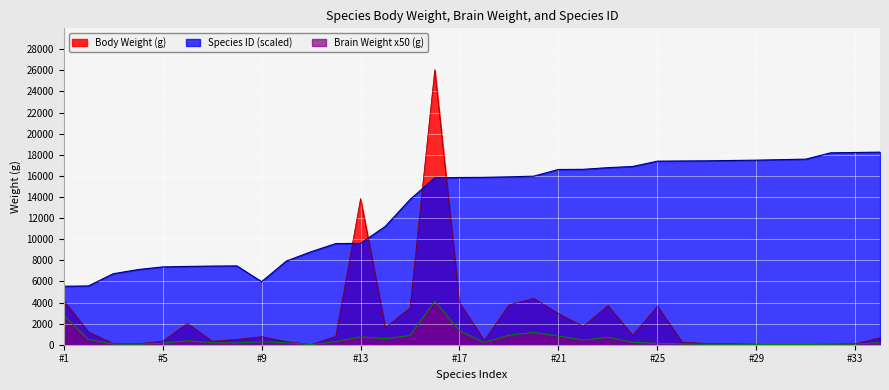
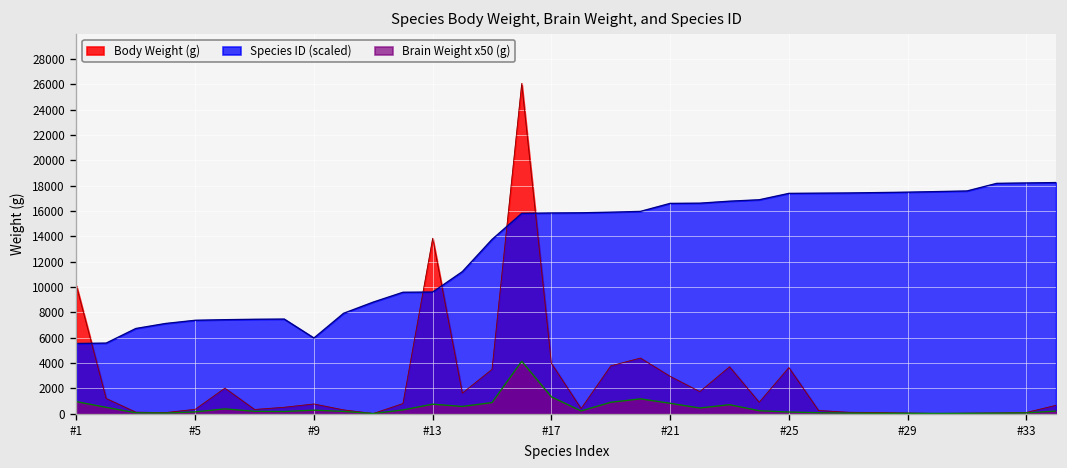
  {
    "Body Weight (g)": {
-     "#1": 4200,
+     "#1": 10100,
      "#9": 800,
      "#13": 13900,
      "#17": 4000,
      "#21": 2900,
      "#25": 3600
    },
    "Species ID (scaled)": {
      "#1": 5500,
      "#5": 7400,
      "#9": 6000,
      "#13": 9600,
      "#17": 15800,
      "#21": 16600,
      "#25": 17400,
      "#29": 17500,
      "#33": 18200
    },
    "Brain Weight x50 (g)": {
-     "#1": 2800,
+     "#1": 1000,
      "#9": 300,
      "#13": 800,
      "#17": 1300,
      "#21": 800,
      "#25": 100
    }
  }
